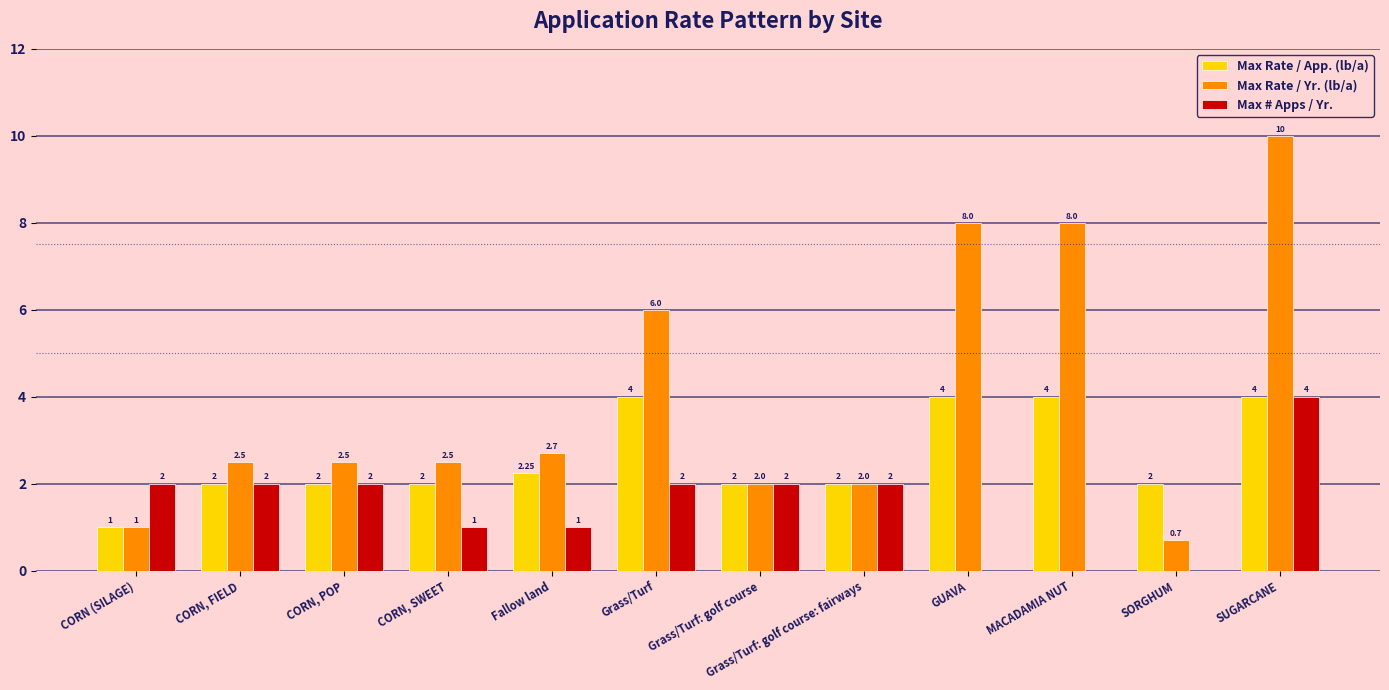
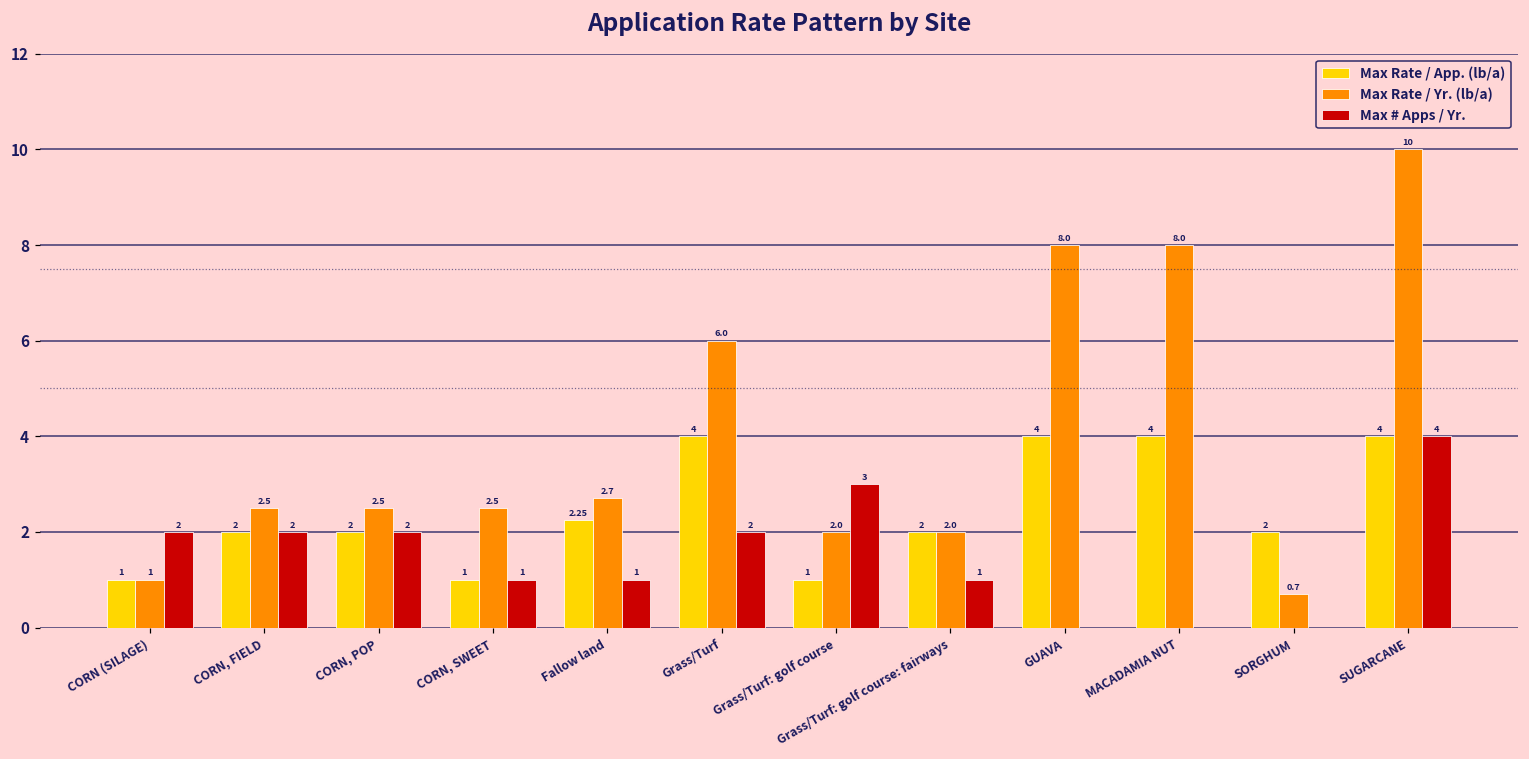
  {
    "Max Rate / App. (lb/a)": {
      "CORN (SILAGE)": 1,
      "CORN, FIELD": 2,
      "CORN, POP": 2,
-     "CORN, SWEET": 2,
+     "CORN, SWEET": 1,
      "Fallow land": 2.25,
      "Grass/Turf": 4,
-     "Grass/Turf: golf course": 2,
+     "Grass/Turf: golf course": 1,
      "Grass/Turf: golf course: fairways": 2,
      "GUAVA": 4,
      "MACADAMIA NUT": 4,
      "SORGHUM": 2,
      "SUGARCANE": 4
    },
    "Max Rate / Yr. (lb/a)": {
      "CORN (SILAGE)": 1,
      "CORN, FIELD": 2.5,
      "CORN, POP": 2.5,
      "CORN, SWEET": 2.5,
      "Fallow land": 2.7,
      "Grass/Turf": 6.0,
      "Grass/Turf: golf course": 2.0,
      "Grass/Turf: golf course: fairways": 2.0,
      "GUAVA": 8.0,
      "MACADAMIA NUT": 8.0,
      "SORGHUM": 0.7,
      "SUGARCANE": 10
    },
    "Max # Apps / Yr.": {
      "CORN (SILAGE)": 2,
      "CORN, FIELD": 2,
      "CORN, POP": 2,
      "CORN, SWEET": 1,
      "Fallow land": 1,
      "Grass/Turf": 2,
-     "Grass/Turf: golf course": 2,
-     "Grass/Turf: golf course: fairways": 2,
+     "Grass/Turf: golf course": 3,
+     "Grass/Turf: golf course: fairways": 1,
      "SUGARCANE": 4
    }
  }
